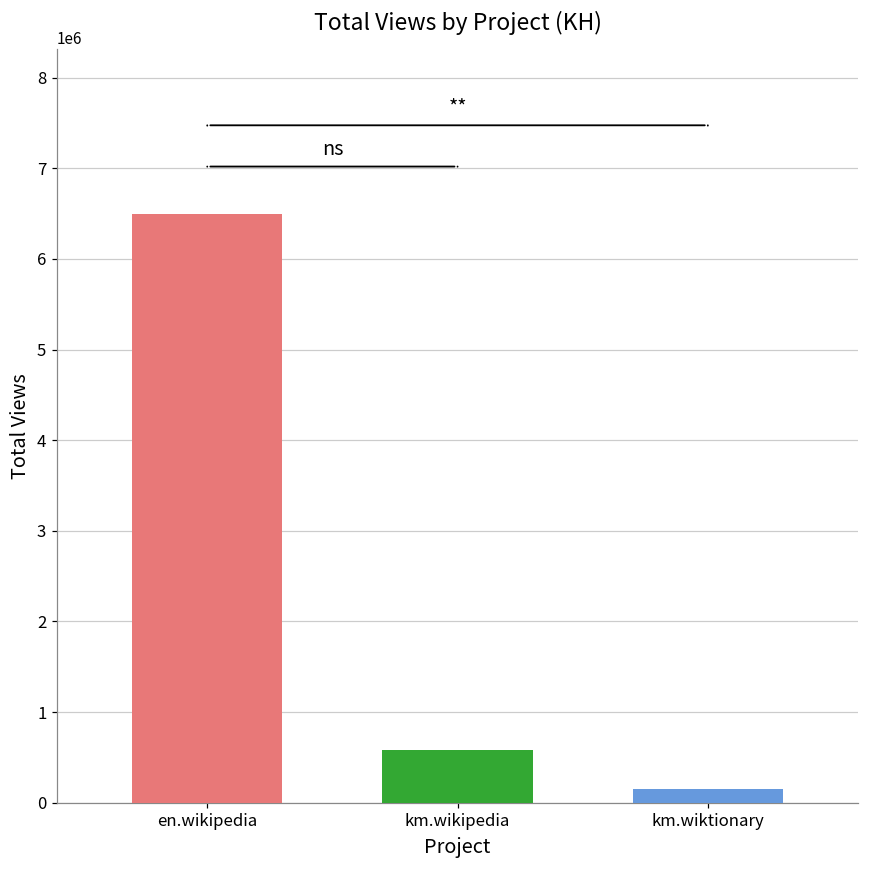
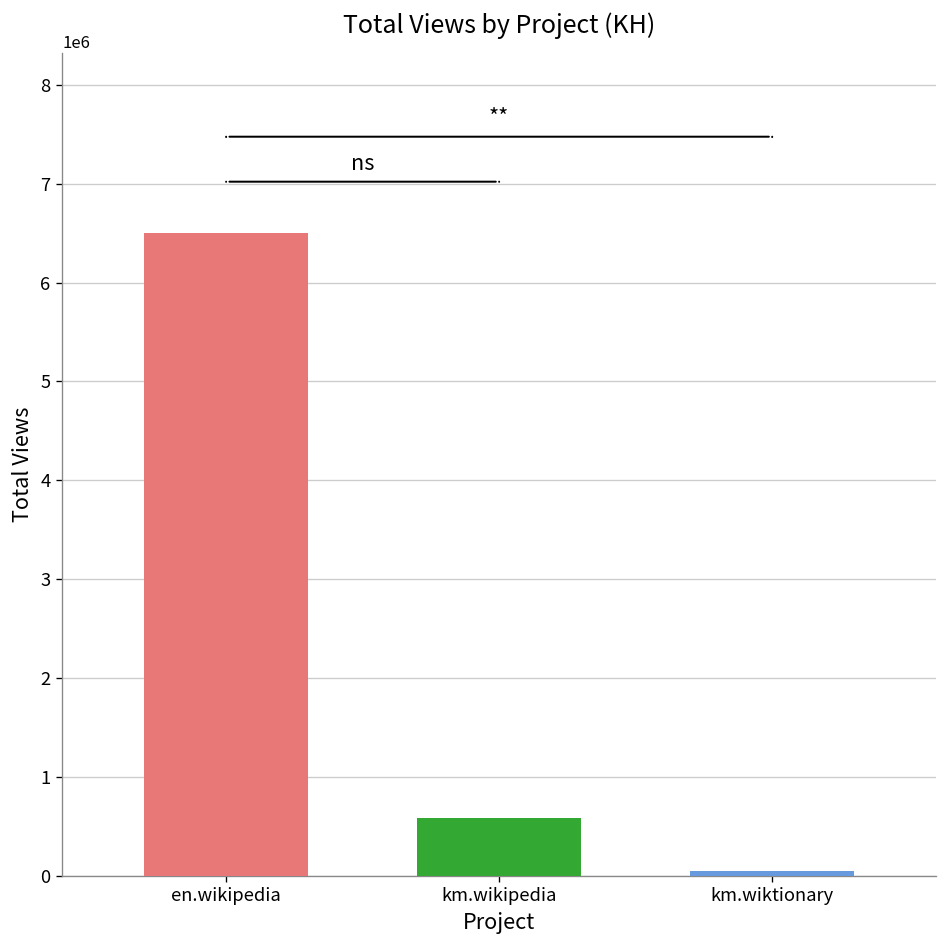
  {
    "en.wikipedia": 6500000,
    "km.wikipedia": 600000,
-   "km.wiktionary": 100000
+   "km.wiktionary": 0
  }
